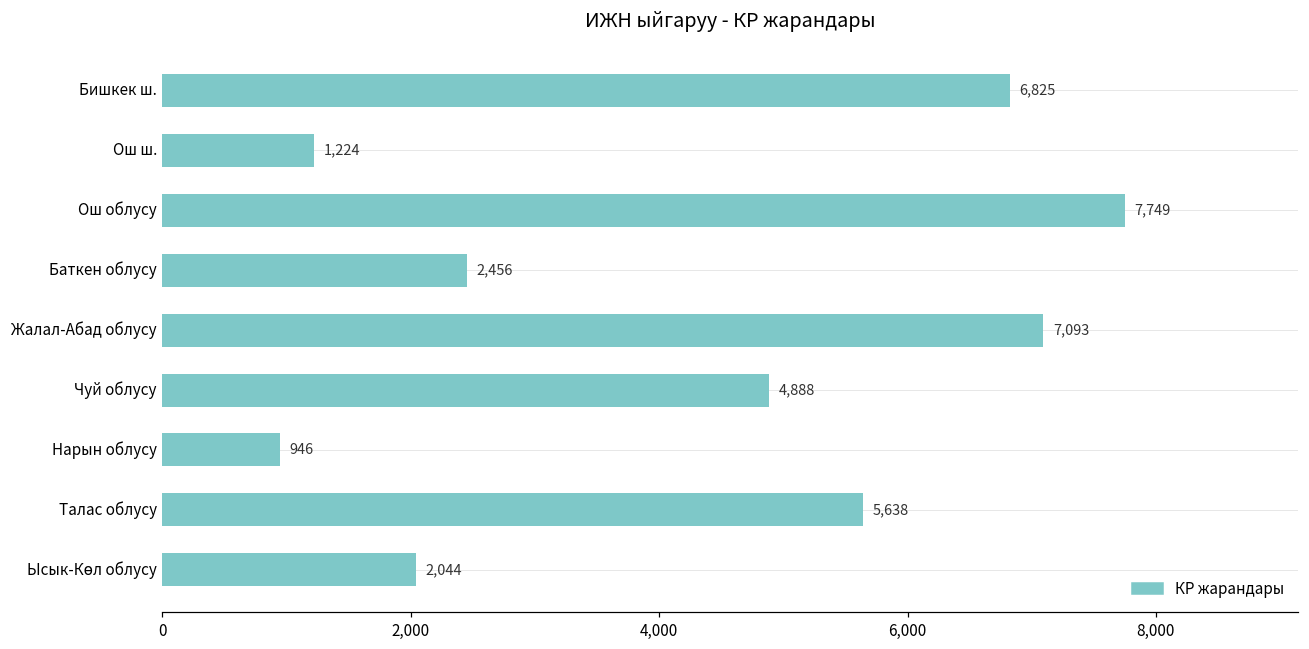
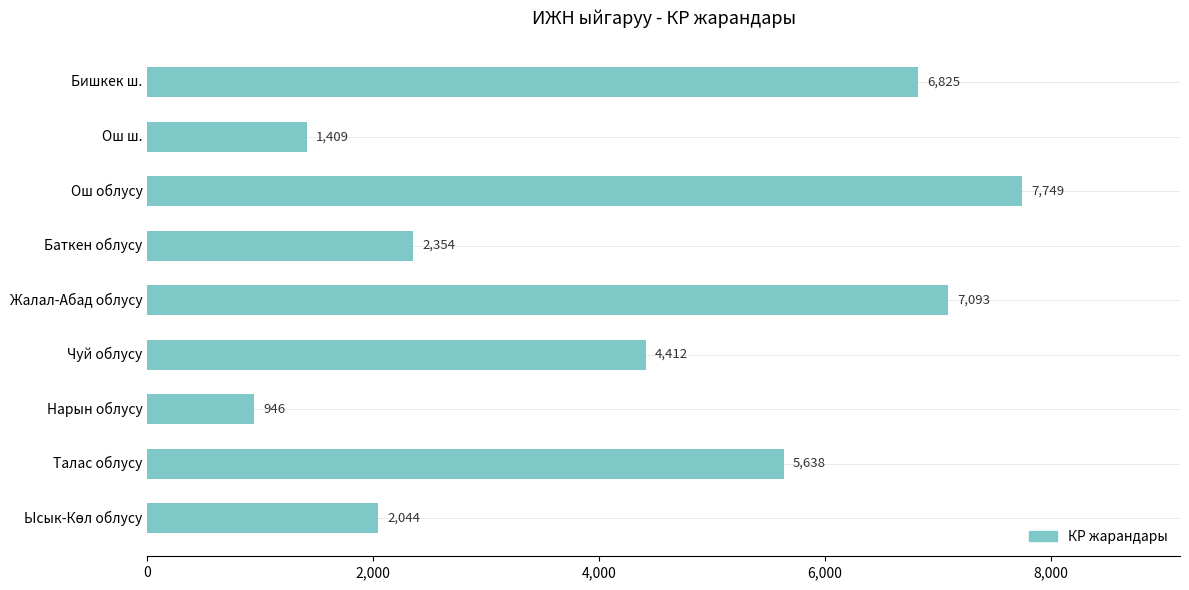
  {
    "Бишкек ш.": "6,825",
-   "Ош ш.": "1,224",
+   "Ош ш.": "1,409",
    "Ош облусу": "7,749",
-   "Баткен облусу": "2,456",
+   "Баткен облусу": "2,354",
    "Жалал-Абад облусу": "7,093",
-   "Чуй облусу": "4,888",
+   "Чуй облусу": "4,412",
    "Нарын облусу": "946",
    "Талас облусу": "5,638",
    "Ысык-Көл облусу": "2,044"
  }
